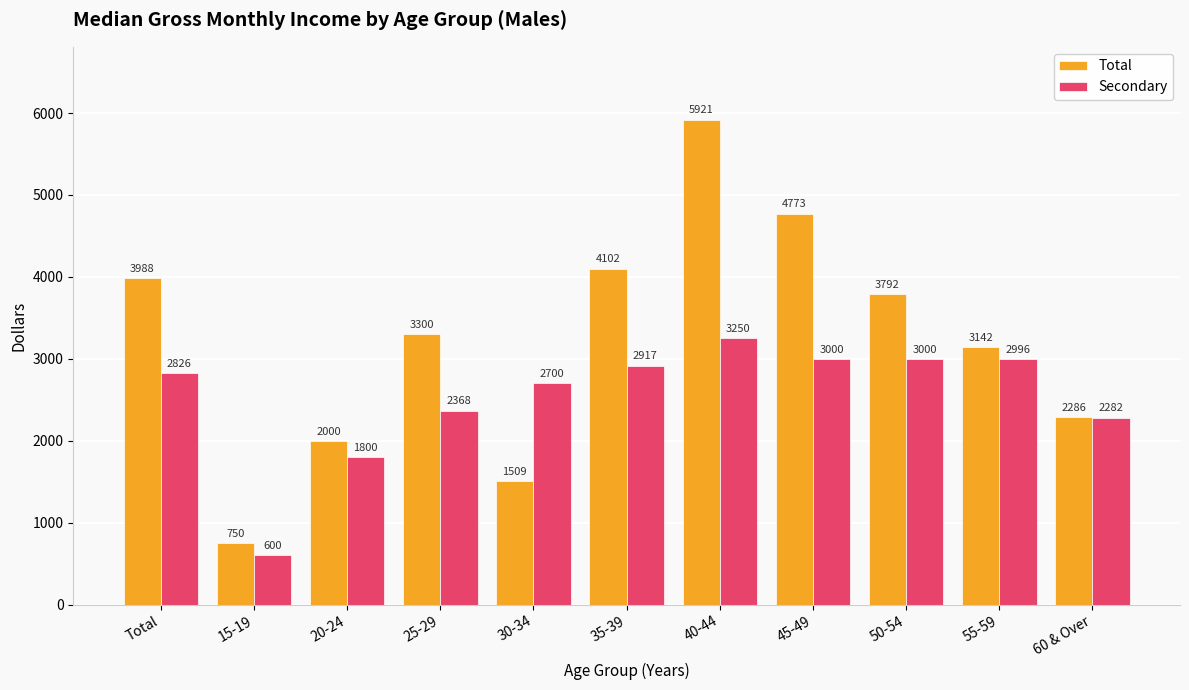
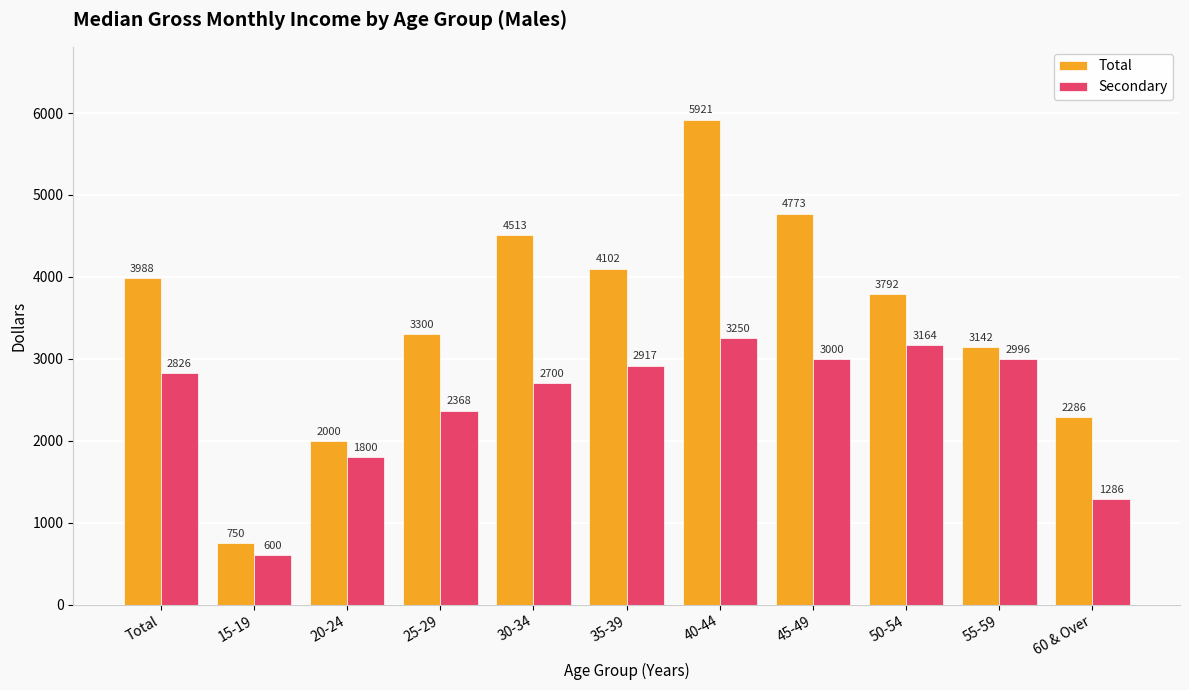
  {
    "Total": {
      "Total": 3988,
      "15-19": 750,
      "20-24": 2000,
      "25-29": 3300,
-     "30-34": 1509,
+     "30-34": 4513,
      "35-39": 4102,
      "40-44": 5921,
      "45-49": 4773,
      "50-54": 3792,
      "55-59": 3142,
      "60 & Over": 2286
    },
    "Secondary": {
      "Total": 2826,
      "15-19": 600,
      "20-24": 1800,
      "25-29": 2368,
      "30-34": 2700,
      "35-39": 2917,
      "40-44": 3250,
      "45-49": 3000,
-     "50-54": 3000,
+     "50-54": 3164,
      "55-59": 2996,
-     "60 & Over": 2282
+     "60 & Over": 1286
    }
  }
